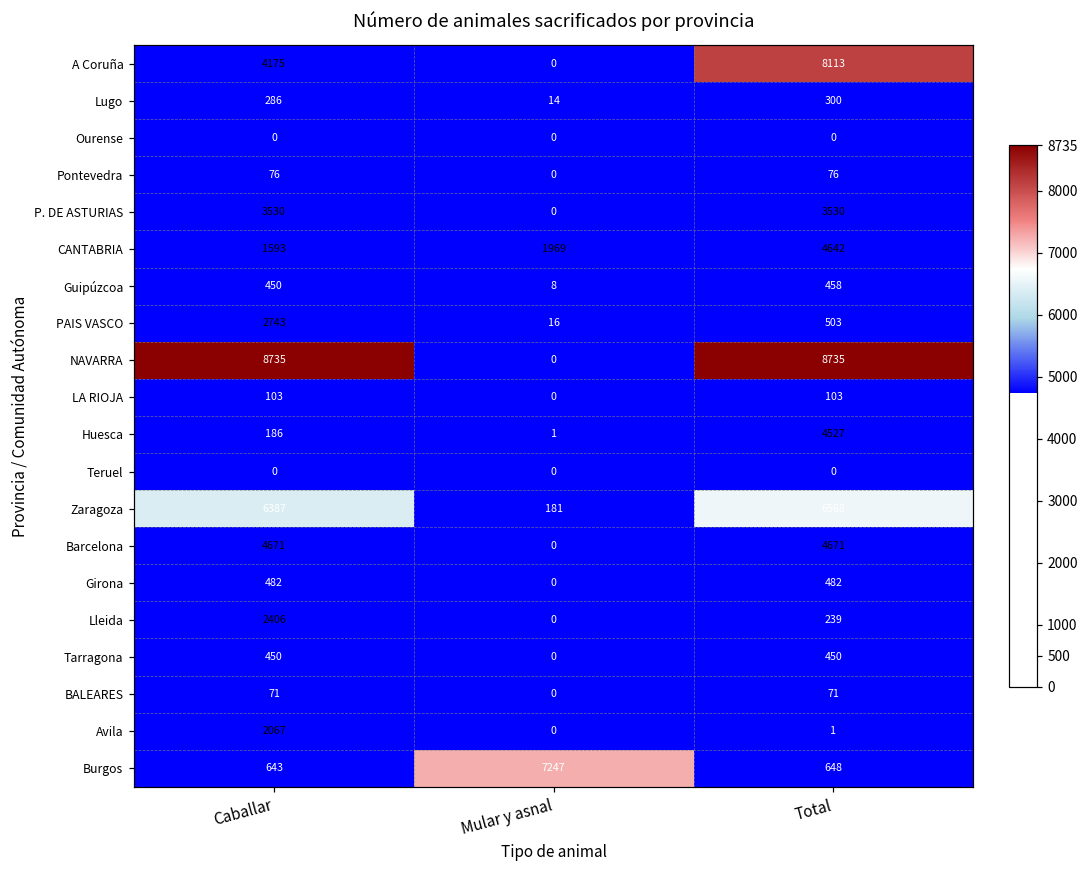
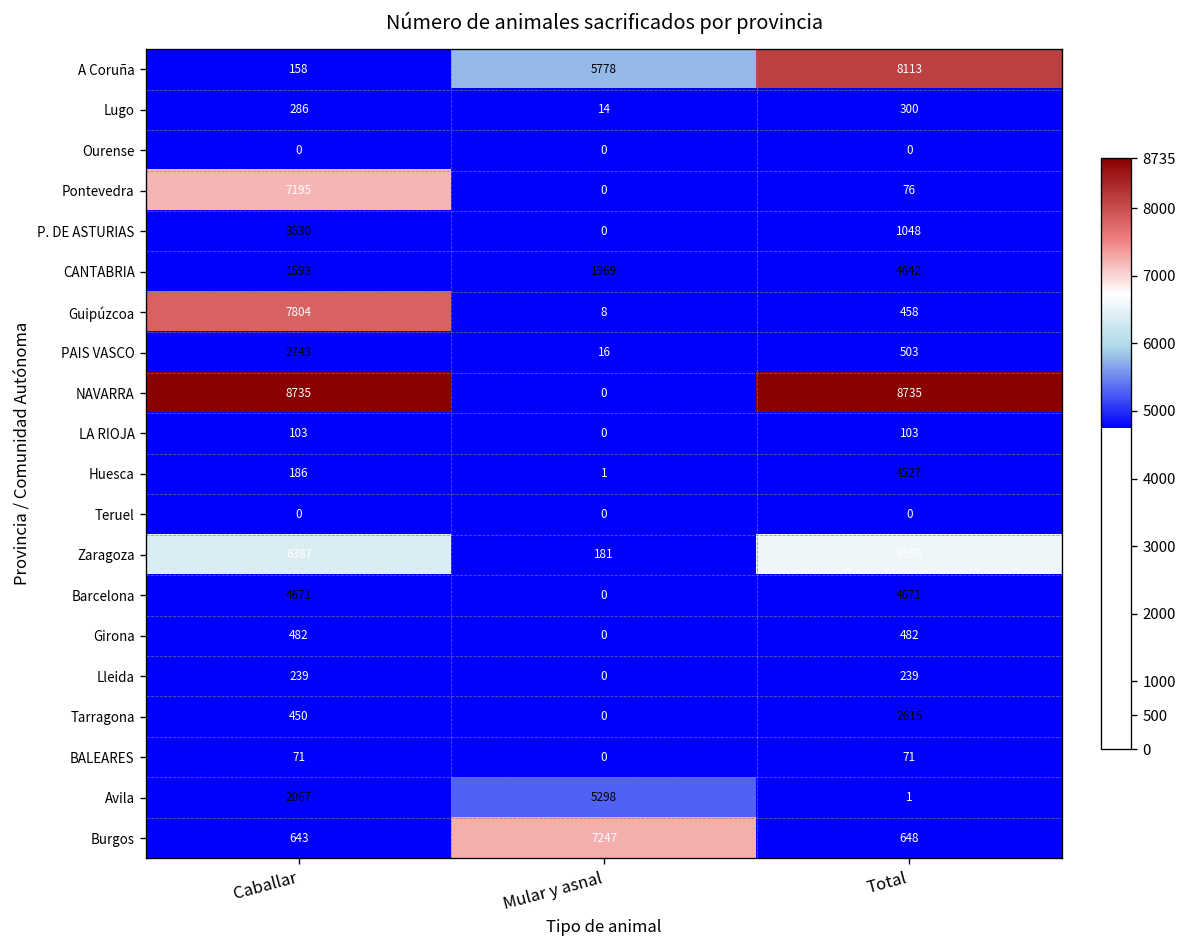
  {
    "A Coruña": {
-     "Caballar": 4175,
-     "Mular y asnal": 0,
+     "Caballar": 158,
+     "Mular y asnal": 5778,
      "Total": 8113
    },
    "Lugo": {
      "Caballar": 286,
      "Mular y asnal": 14,
      "Total": 300
    },
    "Ourense": {
      "Caballar": 0,
      "Mular y asnal": 0,
      "Total": 0
    },
    "Pontevedra": {
-     "Caballar": 76,
+     "Caballar": 7195,
      "Mular y asnal": 0,
      "Total": 76
    },
    "P. DE ASTURIAS": {
      "Caballar": 3530,
      "Mular y asnal": 0,
-     "Total": 3530
+     "Total": 1048
    },
    "CANTABRIA": {
      "Caballar": 1593,
      "Mular y asnal": 1969,
      "Total": 4642
    },
    "Guipúzcoa": {
-     "Caballar": 450,
+     "Caballar": 7804,
      "Mular y asnal": 8,
      "Total": 458
    },
    "PAIS VASCO": {
      "Caballar": 2743,
      "Mular y asnal": 16,
      "Total": 503
    },
    "NAVARRA": {
      "Caballar": 8735,
      "Mular y asnal": 0,
      "Total": 8735
    },
    "LA RIOJA": {
      "Caballar": 103,
      "Mular y asnal": 0,
      "Total": 103
    },
    "Huesca": {
      "Caballar": 186,
      "Mular y asnal": 1,
      "Total": 4527
    },
    "Teruel": {
      "Caballar": 0,
      "Mular y asnal": 0,
      "Total": 0
    },
    "Zaragoza": {
      "Mular y asnal": 181
    },
    "Barcelona": {
      "Caballar": 4671,
      "Mular y asnal": 0,
      "Total": 4671
    },
    "Girona": {
      "Caballar": 482,
      "Mular y asnal": 0,
      "Total": 482
    },
    "Lleida": {
-     "Caballar": 2406,
+     "Caballar": 239,
      "Mular y asnal": 0,
      "Total": 239
    },
    "Tarragona": {
      "Caballar": 450,
      "Mular y asnal": 0,
-     "Total": 450
+     "Total": 2615
    },
    "BALEARES": {
      "Caballar": 71,
      "Mular y asnal": 0,
      "Total": 71
    },
    "Avila": {
      "Caballar": 2067,
-     "Mular y asnal": 0,
+     "Mular y asnal": 5298,
      "Total": 1
    },
    "Burgos": {
      "Caballar": 643,
      "Mular y asnal": 7247,
      "Total": 648
    }
  }
